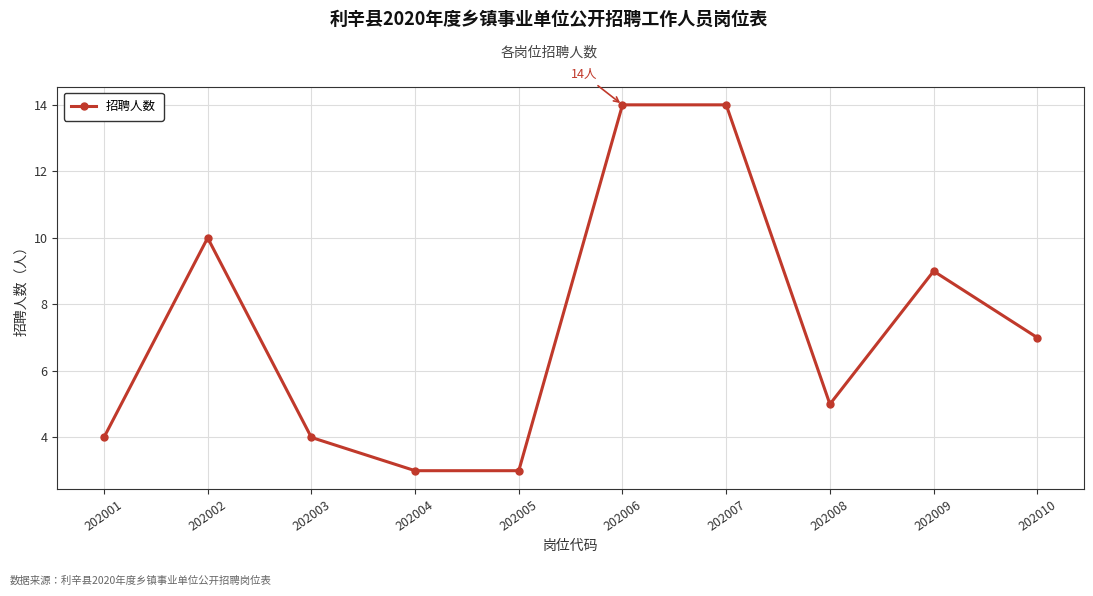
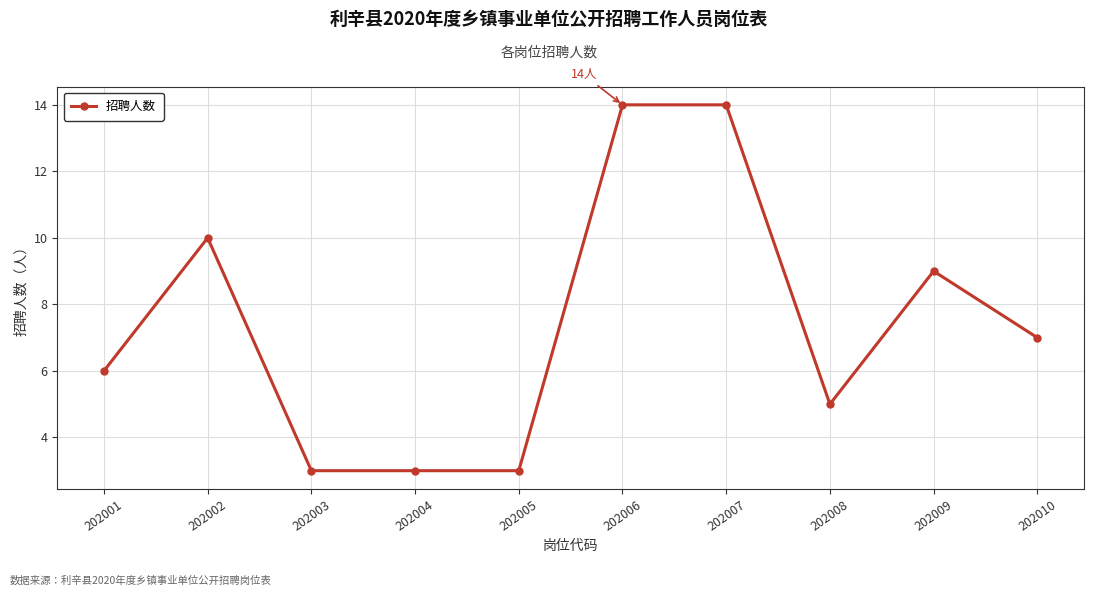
  {
-   "202001": 4,
+   "202001": 6,
    "202002": 10,
-   "202003": 4,
+   "202003": 3,
    "202004": 3,
    "202005": 3,
    "202007": 14,
    "202008": 5,
    "202009": 9,
    "202010": 7
  }
